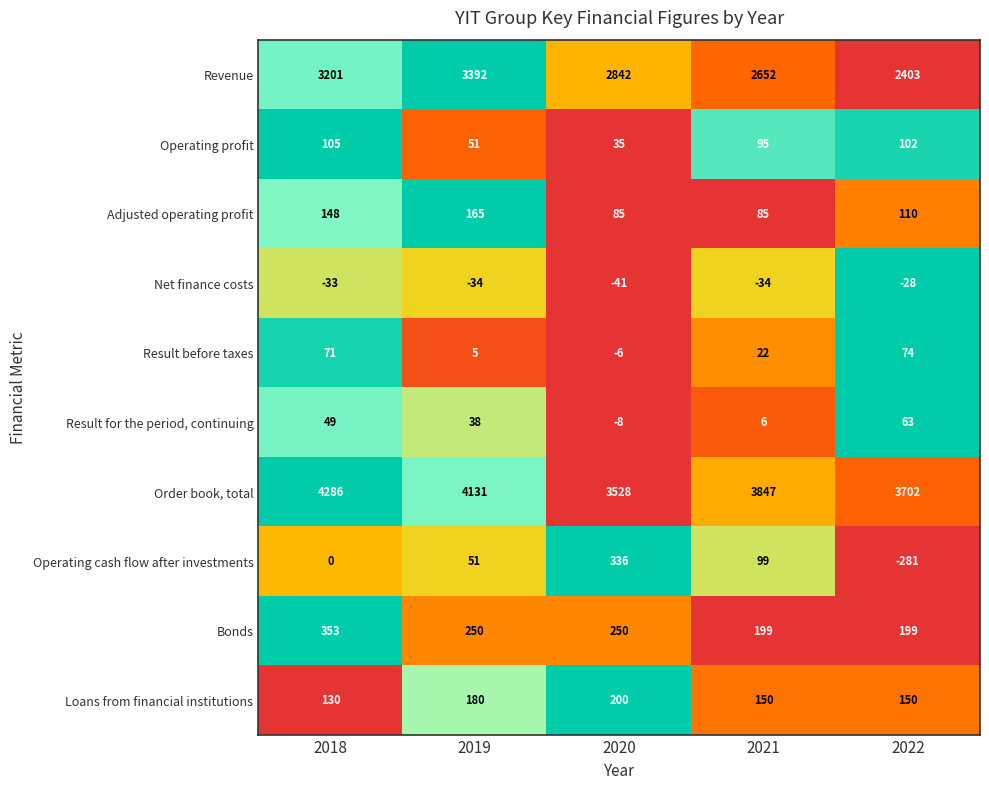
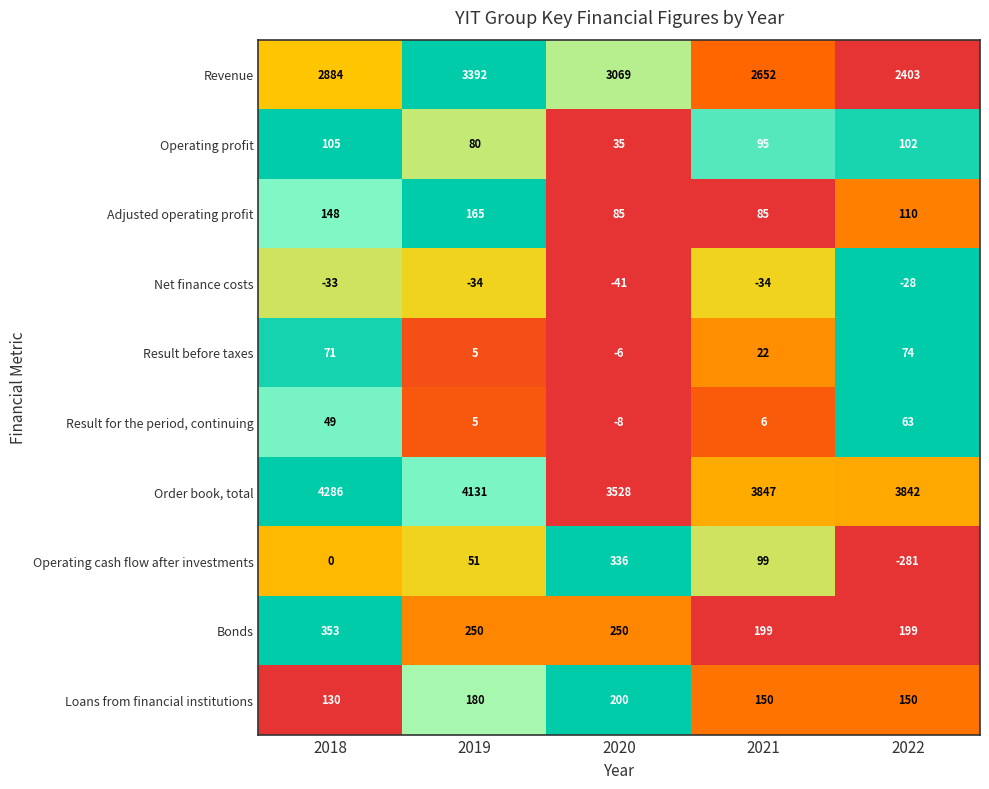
  {
    "Revenue": {
-     "2018": 3201,
+     "2018": 2884,
      "2019": 3392,
-     "2020": 2842,
+     "2020": 3069,
      "2021": 2652,
      "2022": 2403
    },
    "Operating profit": {
      "2018": 105,
-     "2019": 51,
+     "2019": 80,
      "2020": 35,
      "2021": 95,
      "2022": 102
    },
    "Adjusted operating profit": {
      "2018": 148,
      "2019": 165,
      "2020": 85,
      "2021": 85,
      "2022": 110
    },
    "Net finance costs": {
      "2018": -33,
      "2019": -34,
      "2020": -41,
      "2021": -34,
      "2022": -28
    },
    "Result before taxes": {
      "2018": 71,
      "2019": 5,
      "2020": -6,
      "2021": 22,
      "2022": 74
    },
    "Result for the period, continuing": {
      "2018": 49,
-     "2019": 38,
+     "2019": 5,
      "2020": -8,
      "2021": 6,
      "2022": 63
    },
    "Order book, total": {
      "2018": 4286,
      "2019": 4131,
      "2020": 3528,
      "2021": 3847,
-     "2022": 3702
+     "2022": 3842
    },
    "Operating cash flow after investments": {
      "2018": 0,
      "2019": 51,
      "2020": 336,
      "2021": 99,
      "2022": -281
    },
    "Bonds": {
      "2018": 353,
      "2019": 250,
      "2020": 250,
      "2021": 199,
      "2022": 199
    },
    "Loans from financial institutions": {
      "2018": 130,
      "2019": 180,
      "2020": 200,
      "2021": 150,
      "2022": 150
    }
  }
